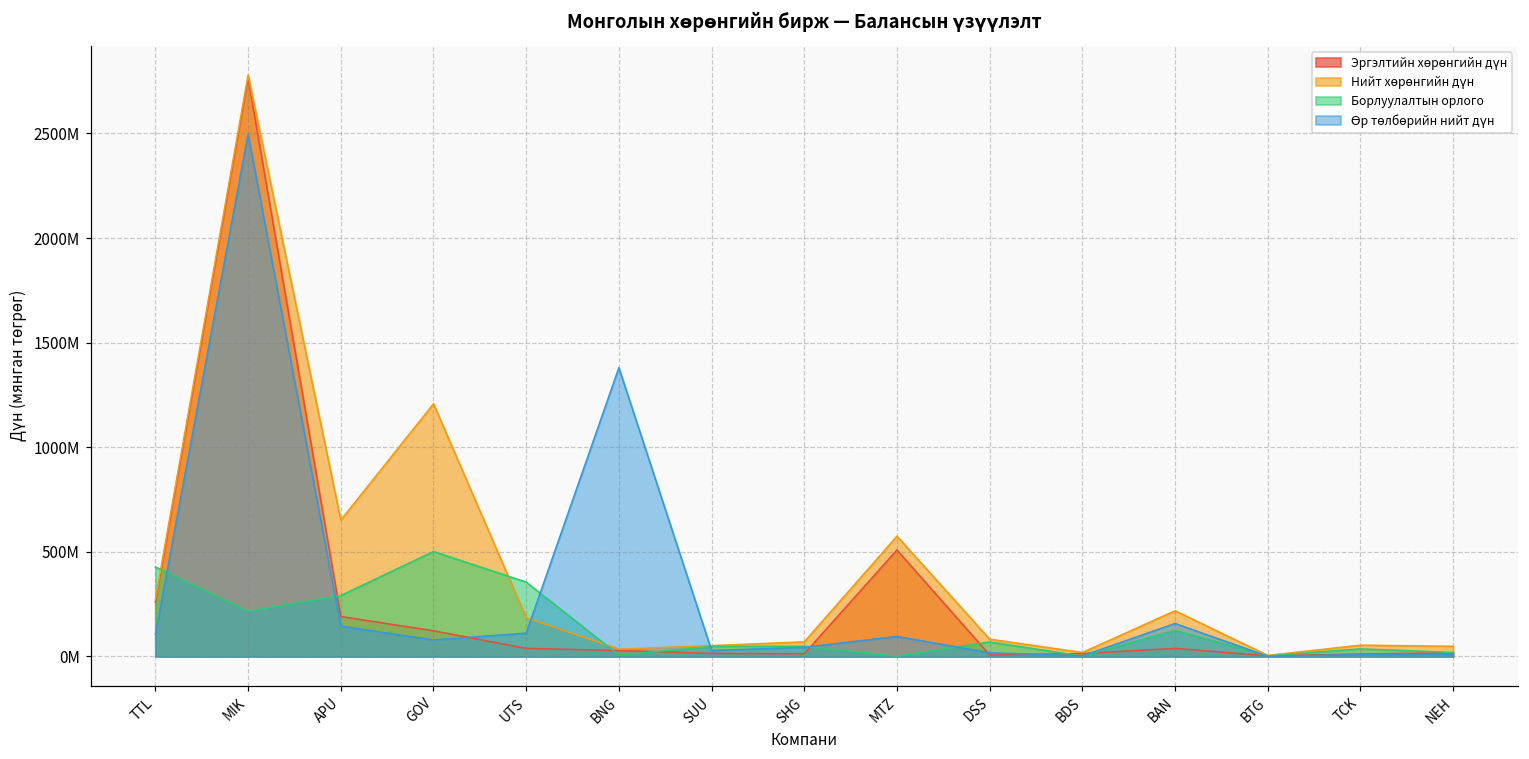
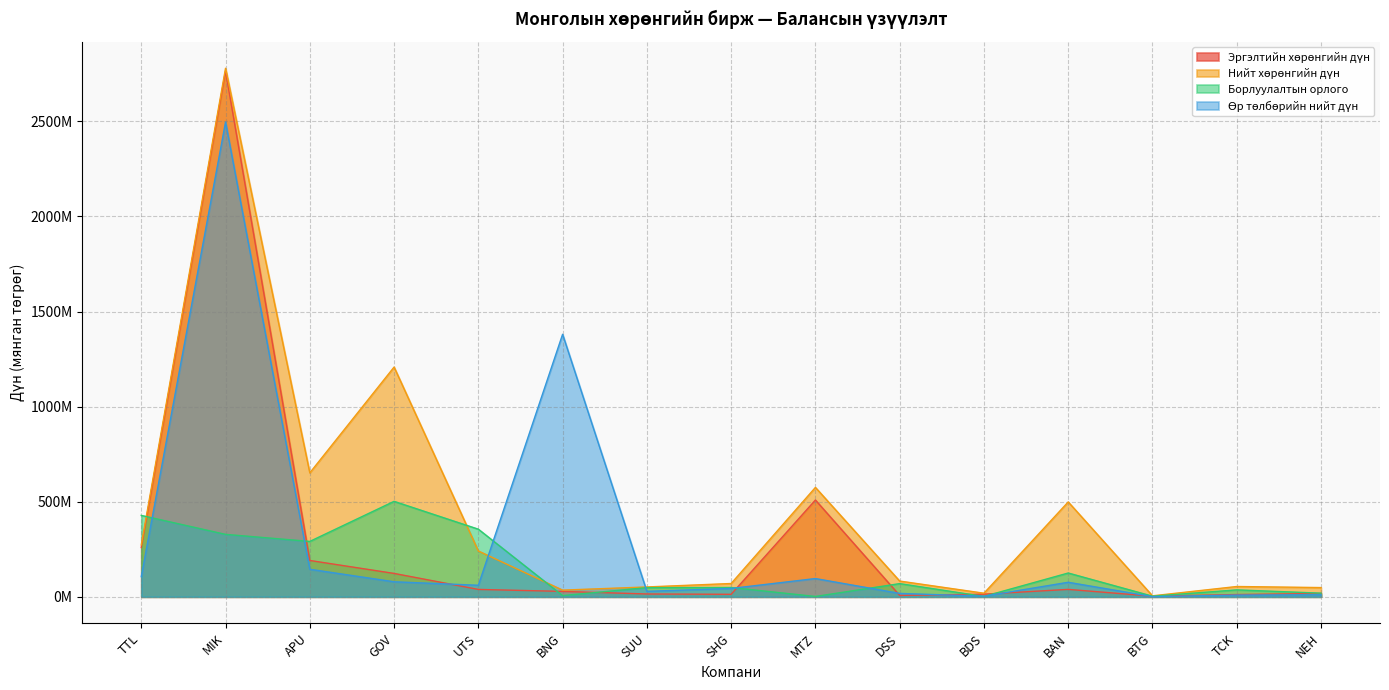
  {
    "Эргэлтийн хөрөнгийн дүн": {
      "TTL": 260000000,
      "MIK": 2760000000,
      "APU": 190000000,
      "GOV": 120000000,
      "UTS": 40000000,
      "SUU": 10000000,
      "SHG": 10000000,
      "MTZ": 510000000,
      "BAN": 40000000
    },
    "Нийт хөрөнгийн дүн": {
      "TTL": 270000000,
      "MIK": 2780000000,
      "APU": 650000000,
      "GOV": 1210000000,
-     "UTS": 190000000,
+     "UTS": 240000000,
      "SHG": 70000000,
      "MTZ": 580000000,
-     "BAN": 220000000,
+     "BAN": 500000000,
      "TCK": 50000000,
      "NEH": 50000000
    },
    "Борлуулалтын орлого": {
      "TTL": 430000000,
-     "MIK": 220000000,
+     "MIK": 330000000,
      "APU": 290000000,
      "GOV": 500000000,
      "UTS": 360000000,
      "BNG": 10000000,
      "MTZ": 0,
      "BAN": 130000000,
      "TCK": 40000000
    },
    "Өр төлбөрийн нийт дүн": {
      "TTL": 110000000,
      "MIK": 2500000000,
      "APU": 140000000,
      "GOV": 80000000,
-     "UTS": 110000000,
+     "UTS": 60000000,
      "BNG": 1380000000,
      "SUU": 30000000,
      "MTZ": 100000000,
-     "BAN": 160000000
+     "BAN": 80000000
    }
  }
